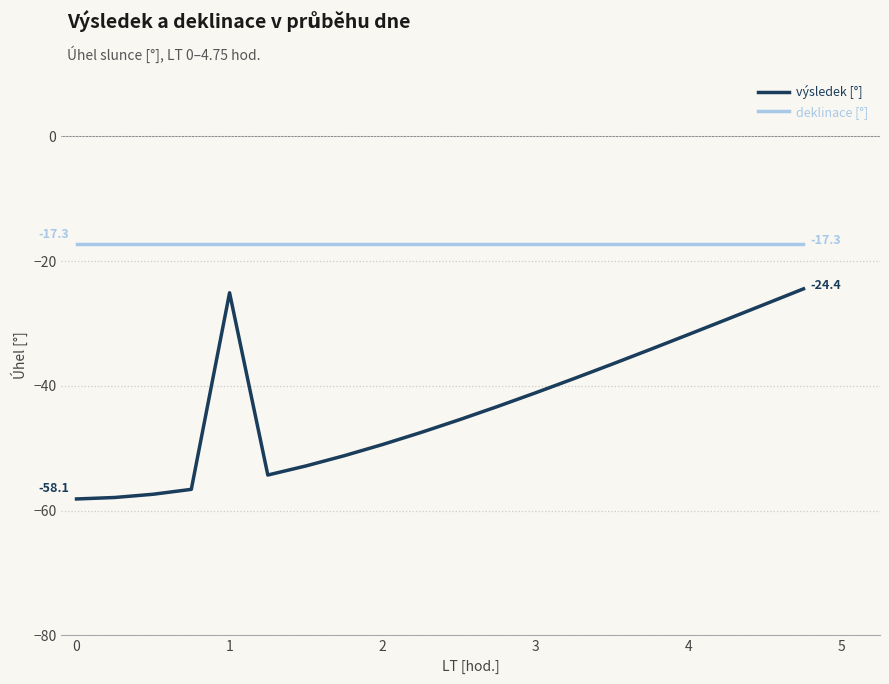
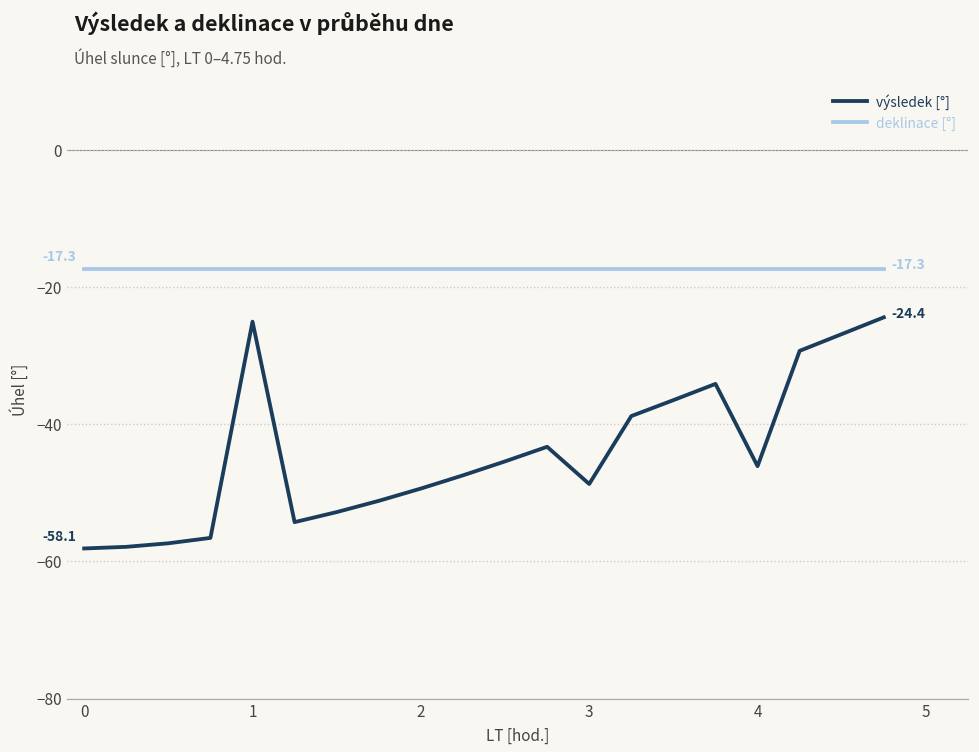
  {
    "výsledek [°]": {
      "1": -25,
      "2": -49,
-     "3": -41,
-     "4": -32
+     "3": -49,
+     "4": -46
    },
    "deklinace [°]": {
      "0": -17.3
    }
  }
